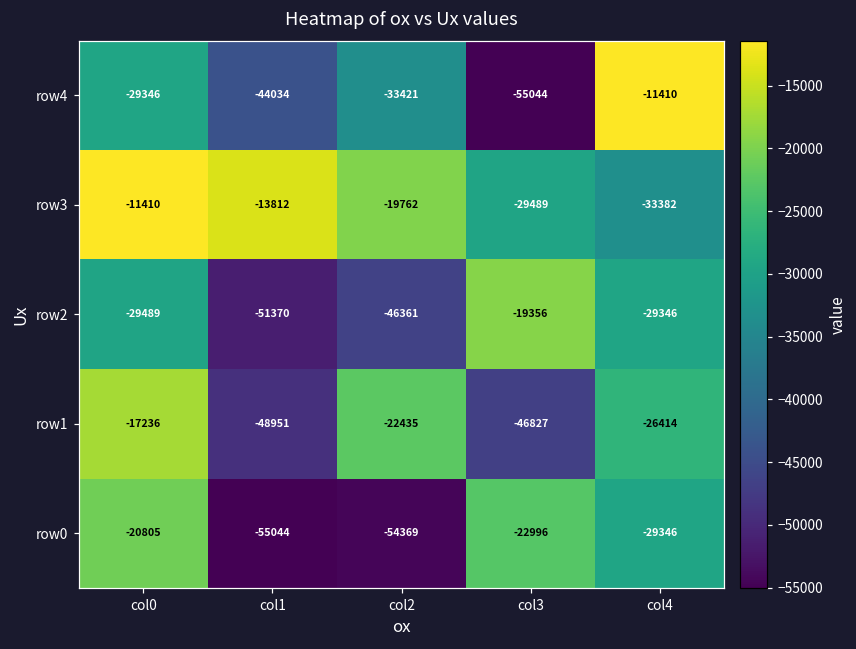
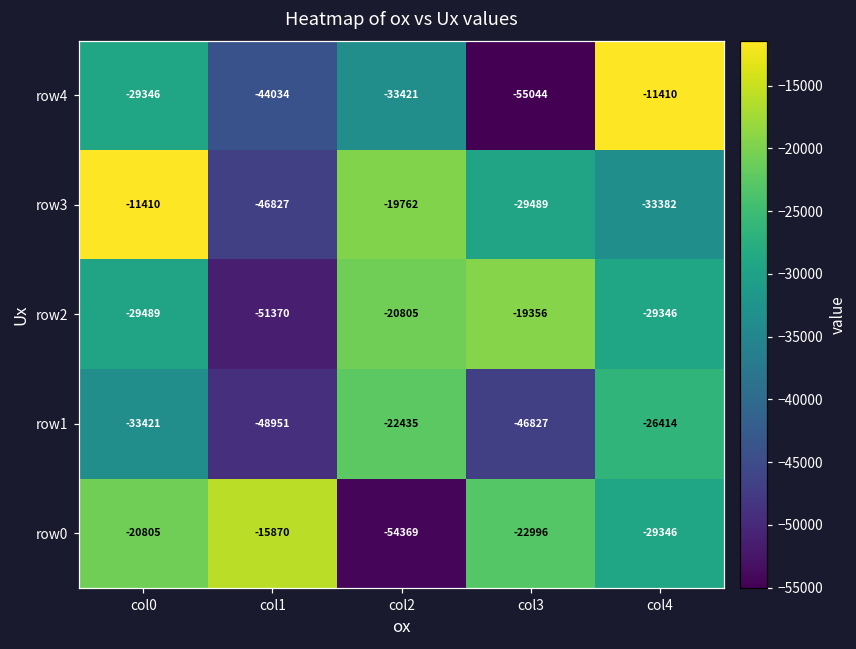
  {
    "row4": {
      "col0": -29346,
      "col1": -44034,
      "col2": -33421,
      "col3": -55044,
      "col4": -11410
    },
    "row3": {
      "col0": -11410,
-     "col1": -13812,
+     "col1": -46827,
      "col2": -19762,
      "col3": -29489,
      "col4": -33382
    },
    "row2": {
      "col0": -29489,
      "col1": -51370,
-     "col2": -46361,
+     "col2": -20805,
      "col3": -19356,
      "col4": -29346
    },
    "row1": {
-     "col0": -17236,
+     "col0": -33421,
      "col1": -48951,
      "col2": -22435,
      "col3": -46827,
      "col4": -26414
    },
    "row0": {
      "col0": -20805,
-     "col1": -55044,
+     "col1": -15870,
      "col2": -54369,
      "col3": -22996,
      "col4": -29346
    }
  }
